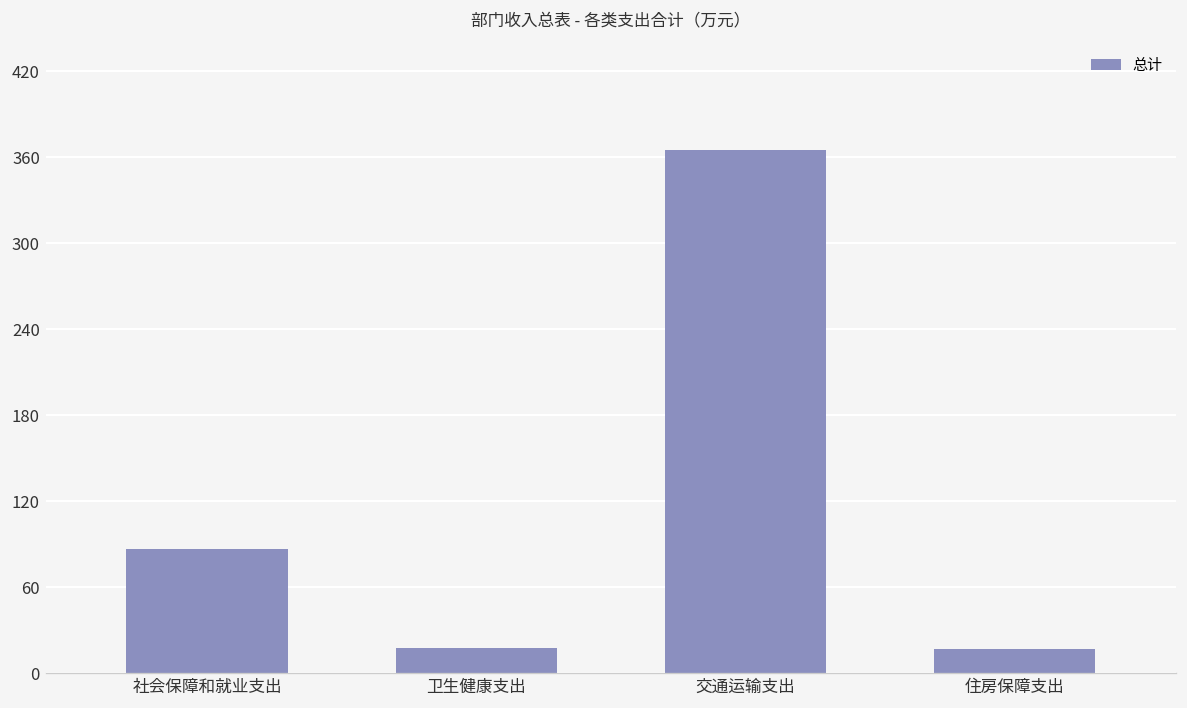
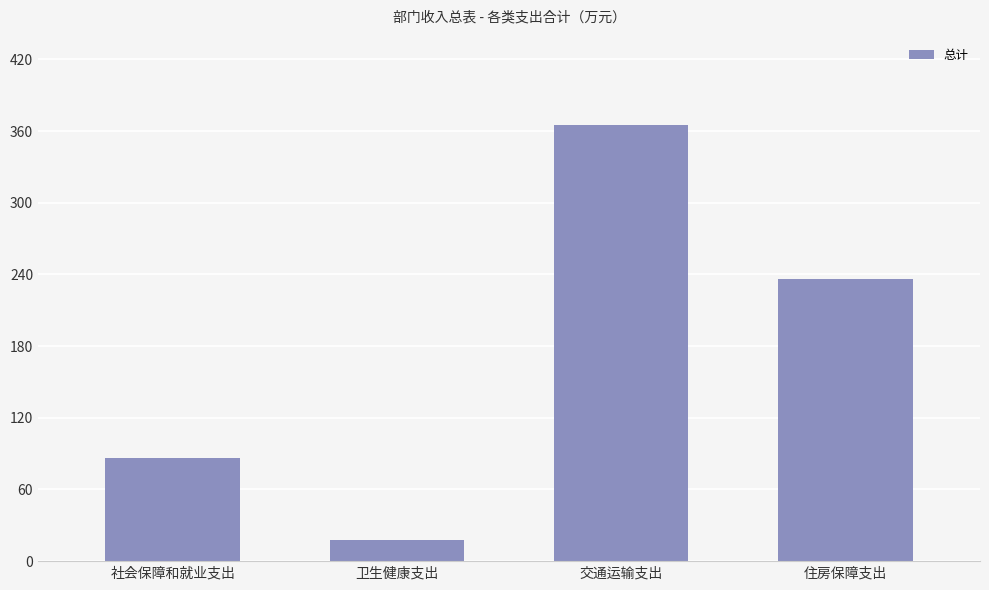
  {
    "社会保障和就业支出": 87,
    "卫生健康支出": 17,
    "交通运输支出": 366,
-   "住房保障支出": 17
+   "住房保障支出": 236
  }
